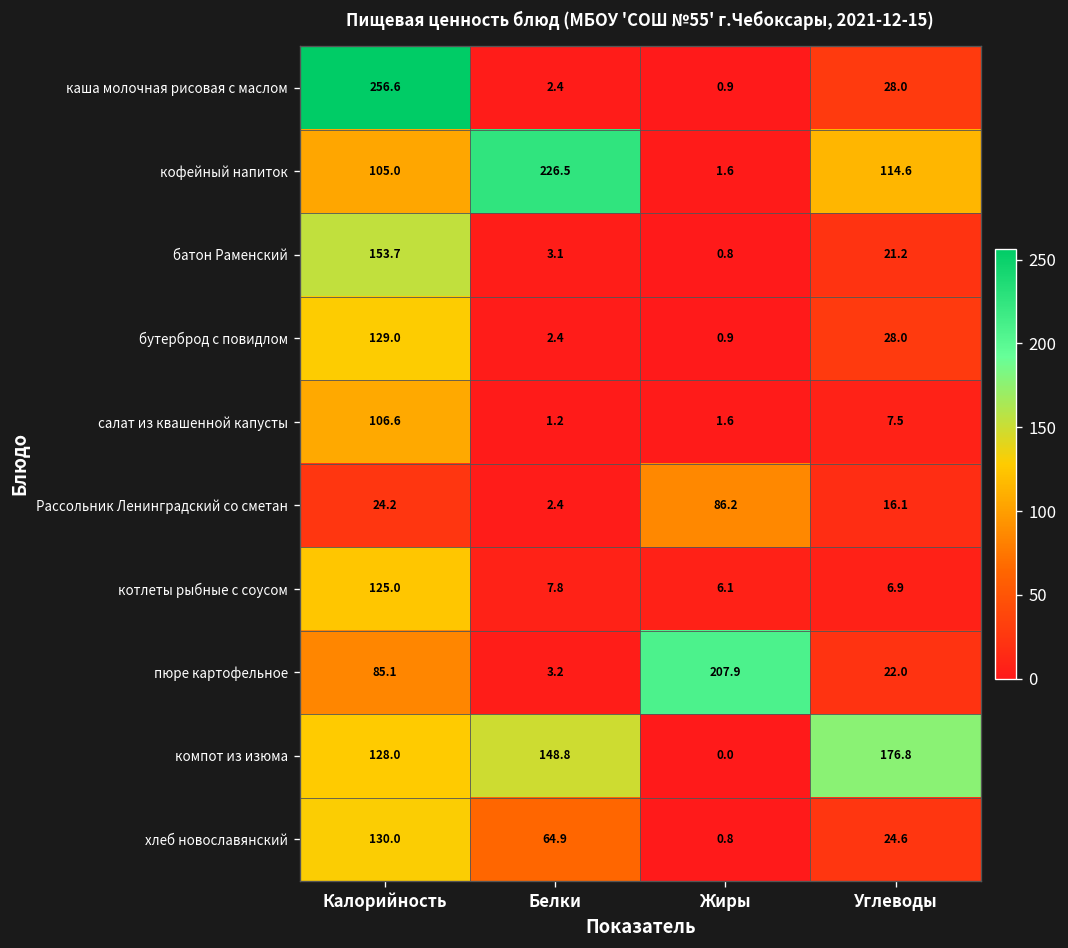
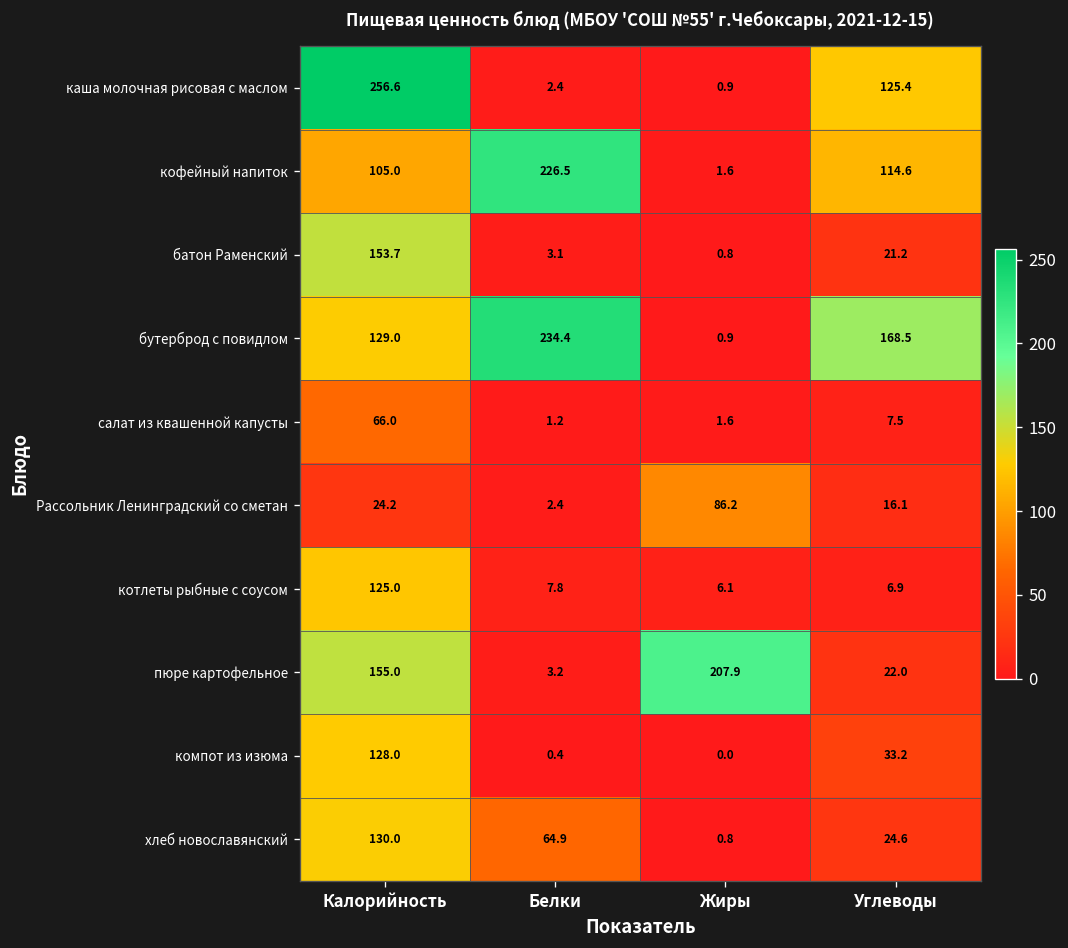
  {
    "каша молочная рисовая с маслом": {
      "Калорийность": 256.6,
      "Белки": 2.4,
      "Жиры": 0.9,
-     "Углеводы": 28.0
+     "Углеводы": 125.4
    },
    "кофейный напиток": {
      "Калорийность": 105.0,
      "Белки": 226.5,
      "Жиры": 1.6,
      "Углеводы": 114.6
    },
    "батон Раменский": {
      "Калорийность": 153.7,
      "Белки": 3.1,
      "Жиры": 0.8,
      "Углеводы": 21.2
    },
    "бутерброд с повидлом": {
      "Калорийность": 129.0,
-     "Белки": 2.4,
+     "Белки": 234.4,
      "Жиры": 0.9,
-     "Углеводы": 28.0
+     "Углеводы": 168.5
    },
    "салат из квашенной капусты": {
-     "Калорийность": 106.6,
+     "Калорийность": 66.0,
      "Белки": 1.2,
      "Жиры": 1.6,
      "Углеводы": 7.5
    },
    "Рассольник Ленинградский со сметан": {
      "Калорийность": 24.2,
      "Белки": 2.4,
      "Жиры": 86.2,
      "Углеводы": 16.1
    },
    "котлеты рыбные с соусом": {
      "Калорийность": 125.0,
      "Белки": 7.8,
      "Жиры": 6.1,
      "Углеводы": 6.9
    },
    "пюре картофельное": {
-     "Калорийность": 85.1,
+     "Калорийность": 155.0,
      "Белки": 3.2,
      "Жиры": 207.9,
      "Углеводы": 22.0
    },
    "компот из изюма": {
      "Калорийность": 128.0,
-     "Белки": 148.8,
+     "Белки": 0.4,
      "Жиры": 0.0,
-     "Углеводы": 176.8
+     "Углеводы": 33.2
    },
    "хлеб новославянский": {
      "Калорийность": 130.0,
      "Белки": 64.9,
      "Жиры": 0.8,
      "Углеводы": 24.6
    }
  }
